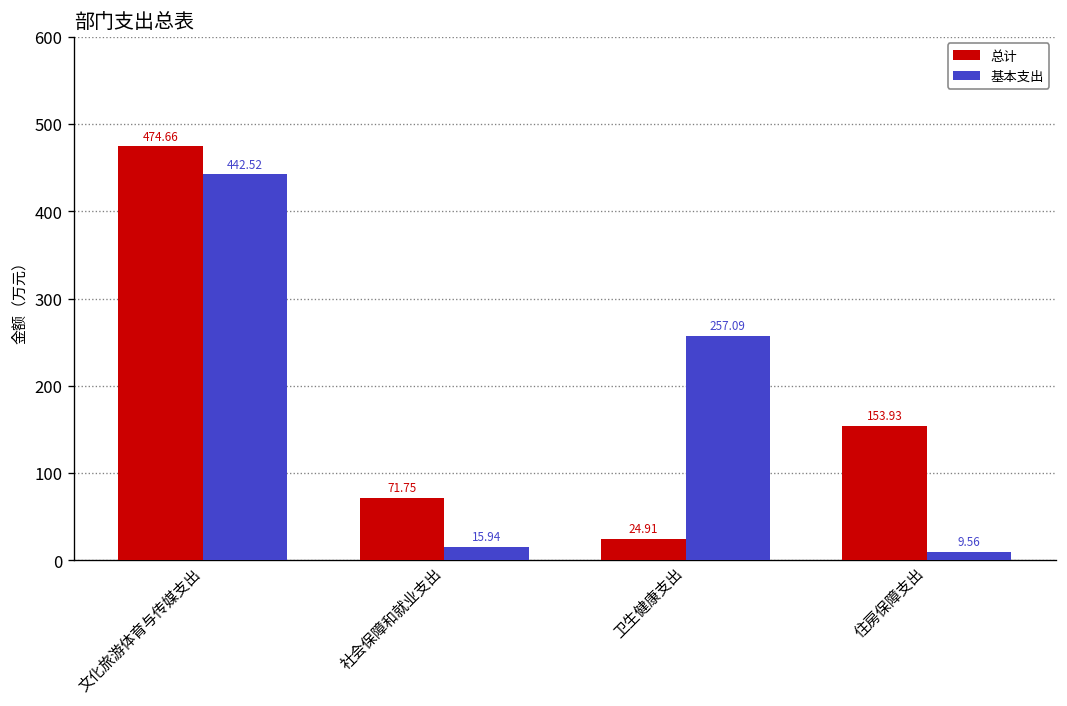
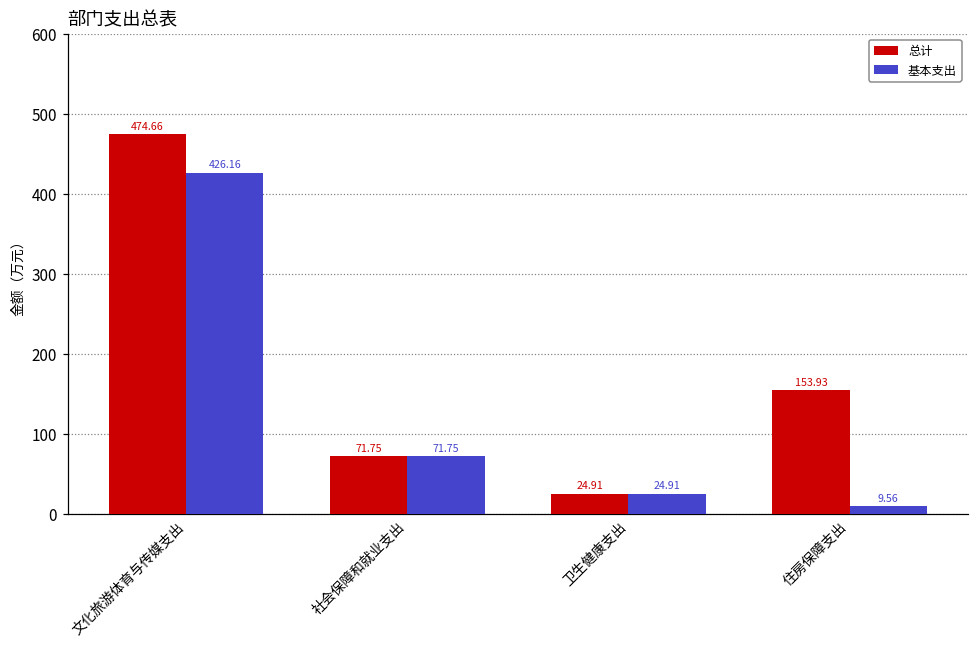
  {
    "总计": {
      "文化旅游体育与传媒支出": 474.66,
      "社会保障和就业支出": 71.75,
      "卫生健康支出": 24.91,
      "住房保障支出": 153.93
    },
    "基本支出": {
-     "文化旅游体育与传媒支出": 442.52,
-     "社会保障和就业支出": 15.94,
-     "卫生健康支出": 257.09,
+     "文化旅游体育与传媒支出": 426.16,
+     "社会保障和就业支出": 71.75,
+     "卫生健康支出": 24.91,
      "住房保障支出": 9.56
    }
  }
